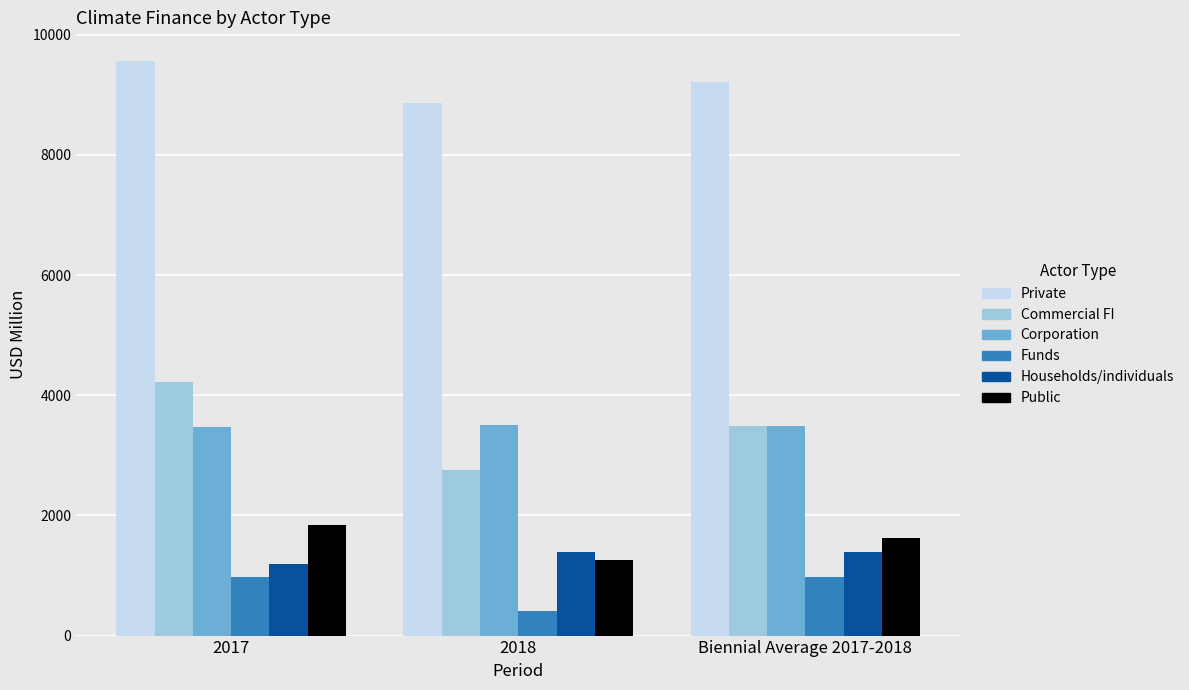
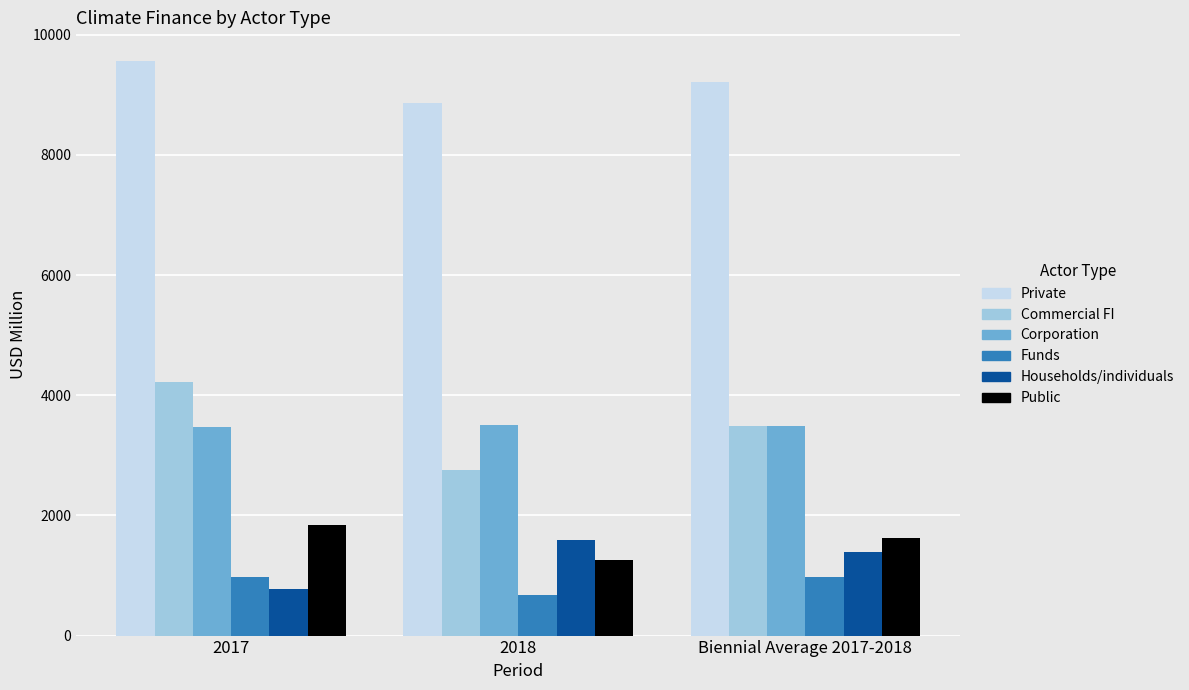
  {
    "Funds": {
      "2017": 1000,
-     "2018": 400,
+     "2018": 700,
      "Biennial Average 2017-2018": 1000
    },
    "Households/individuals": {
-     "2017": 1200,
-     "2018": 1400,
+     "2017": 800,
+     "2018": 1600,
      "Biennial Average 2017-2018": 1400
    },
    "Public": {
      "2017": 1800,
      "2018": 1300,
      "Biennial Average 2017-2018": 1600
    }
  }
